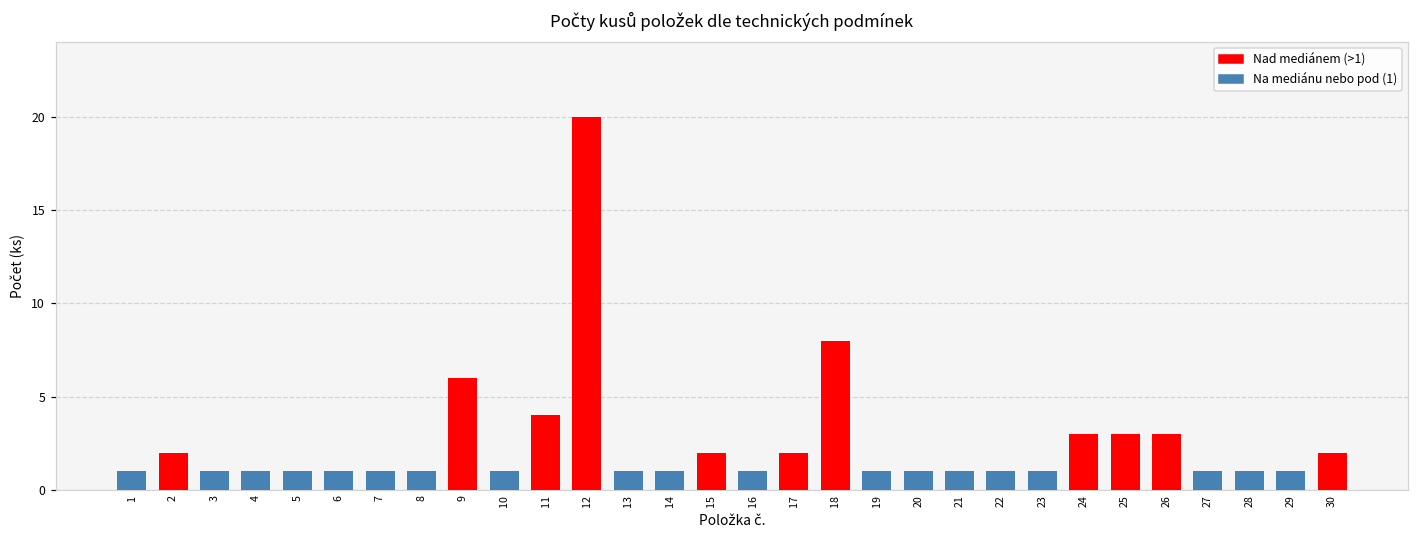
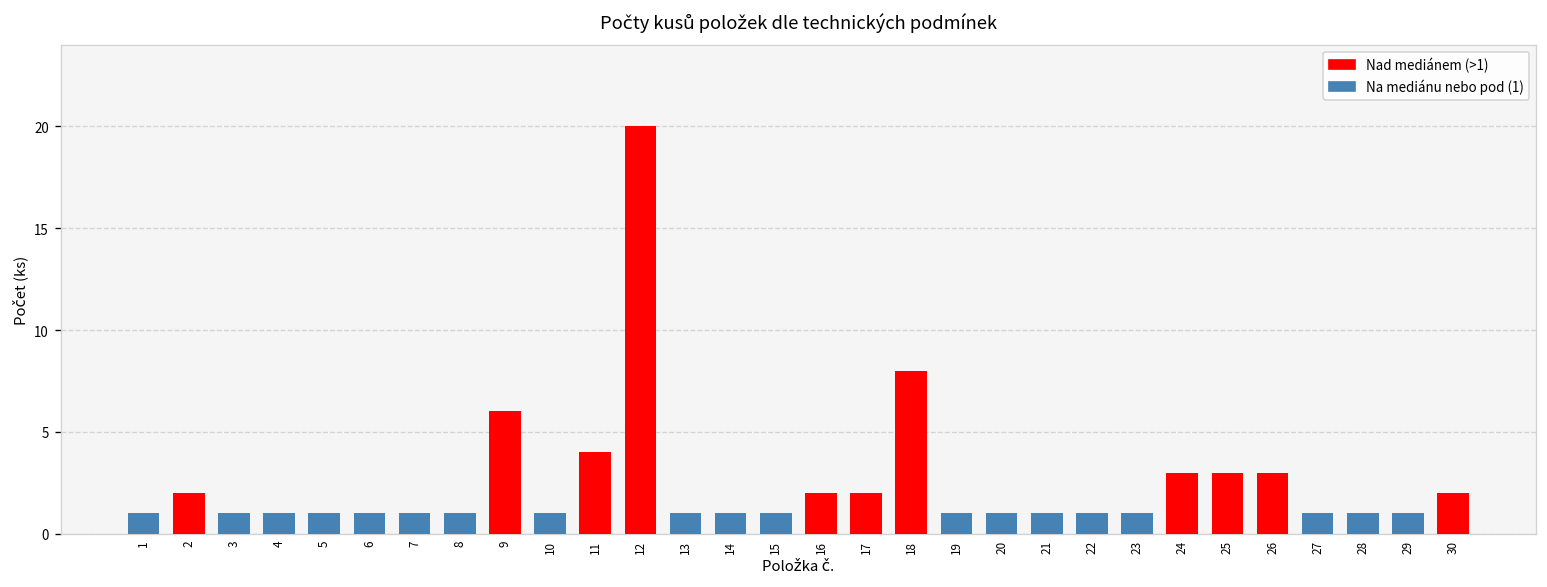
  {
    "1": 1,
    "2": 2,
    "3": 1,
    "4": 1,
    "5": 1,
    "6": 1,
    "7": 1,
    "8": 1,
    "9": 6,
    "10": 1,
    "11": 4,
    "12": 20,
    "13": 1,
    "14": 1,
-   "15": 2,
-   "16": 1,
+   "15": 1,
+   "16": 2,
    "17": 2,
    "18": 8,
    "19": 1,
    "20": 1,
    "21": 1,
    "22": 1,
    "23": 1,
    "24": 3,
    "25": 3,
    "26": 3,
    "27": 1,
    "28": 1,
    "29": 1,
    "30": 2
  }
